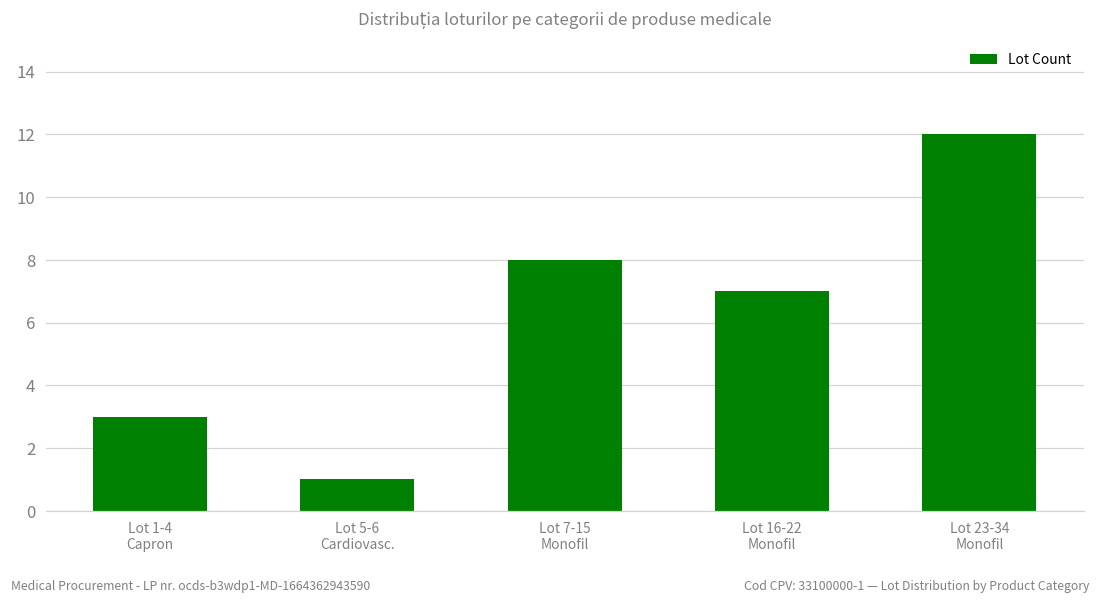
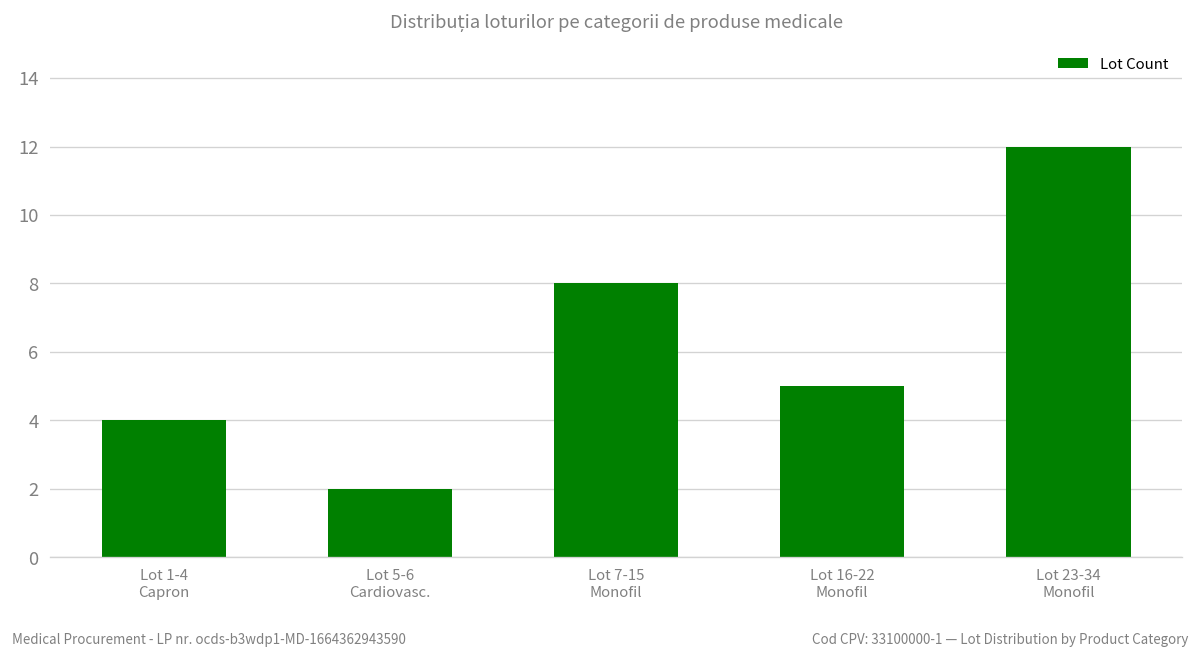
  {
-   "Lot 1-4 Capron": 3,
-   "Lot 5-6 Cardiovasc.": 1,
+   "Lot 1-4 Capron": 4,
+   "Lot 5-6 Cardiovasc.": 2,
    "Lot 7-15 Monofil": 8,
-   "Lot 16-22 Monofil": 7,
+   "Lot 16-22 Monofil": 5,
    "Lot 23-34 Monofil": 12
  }
